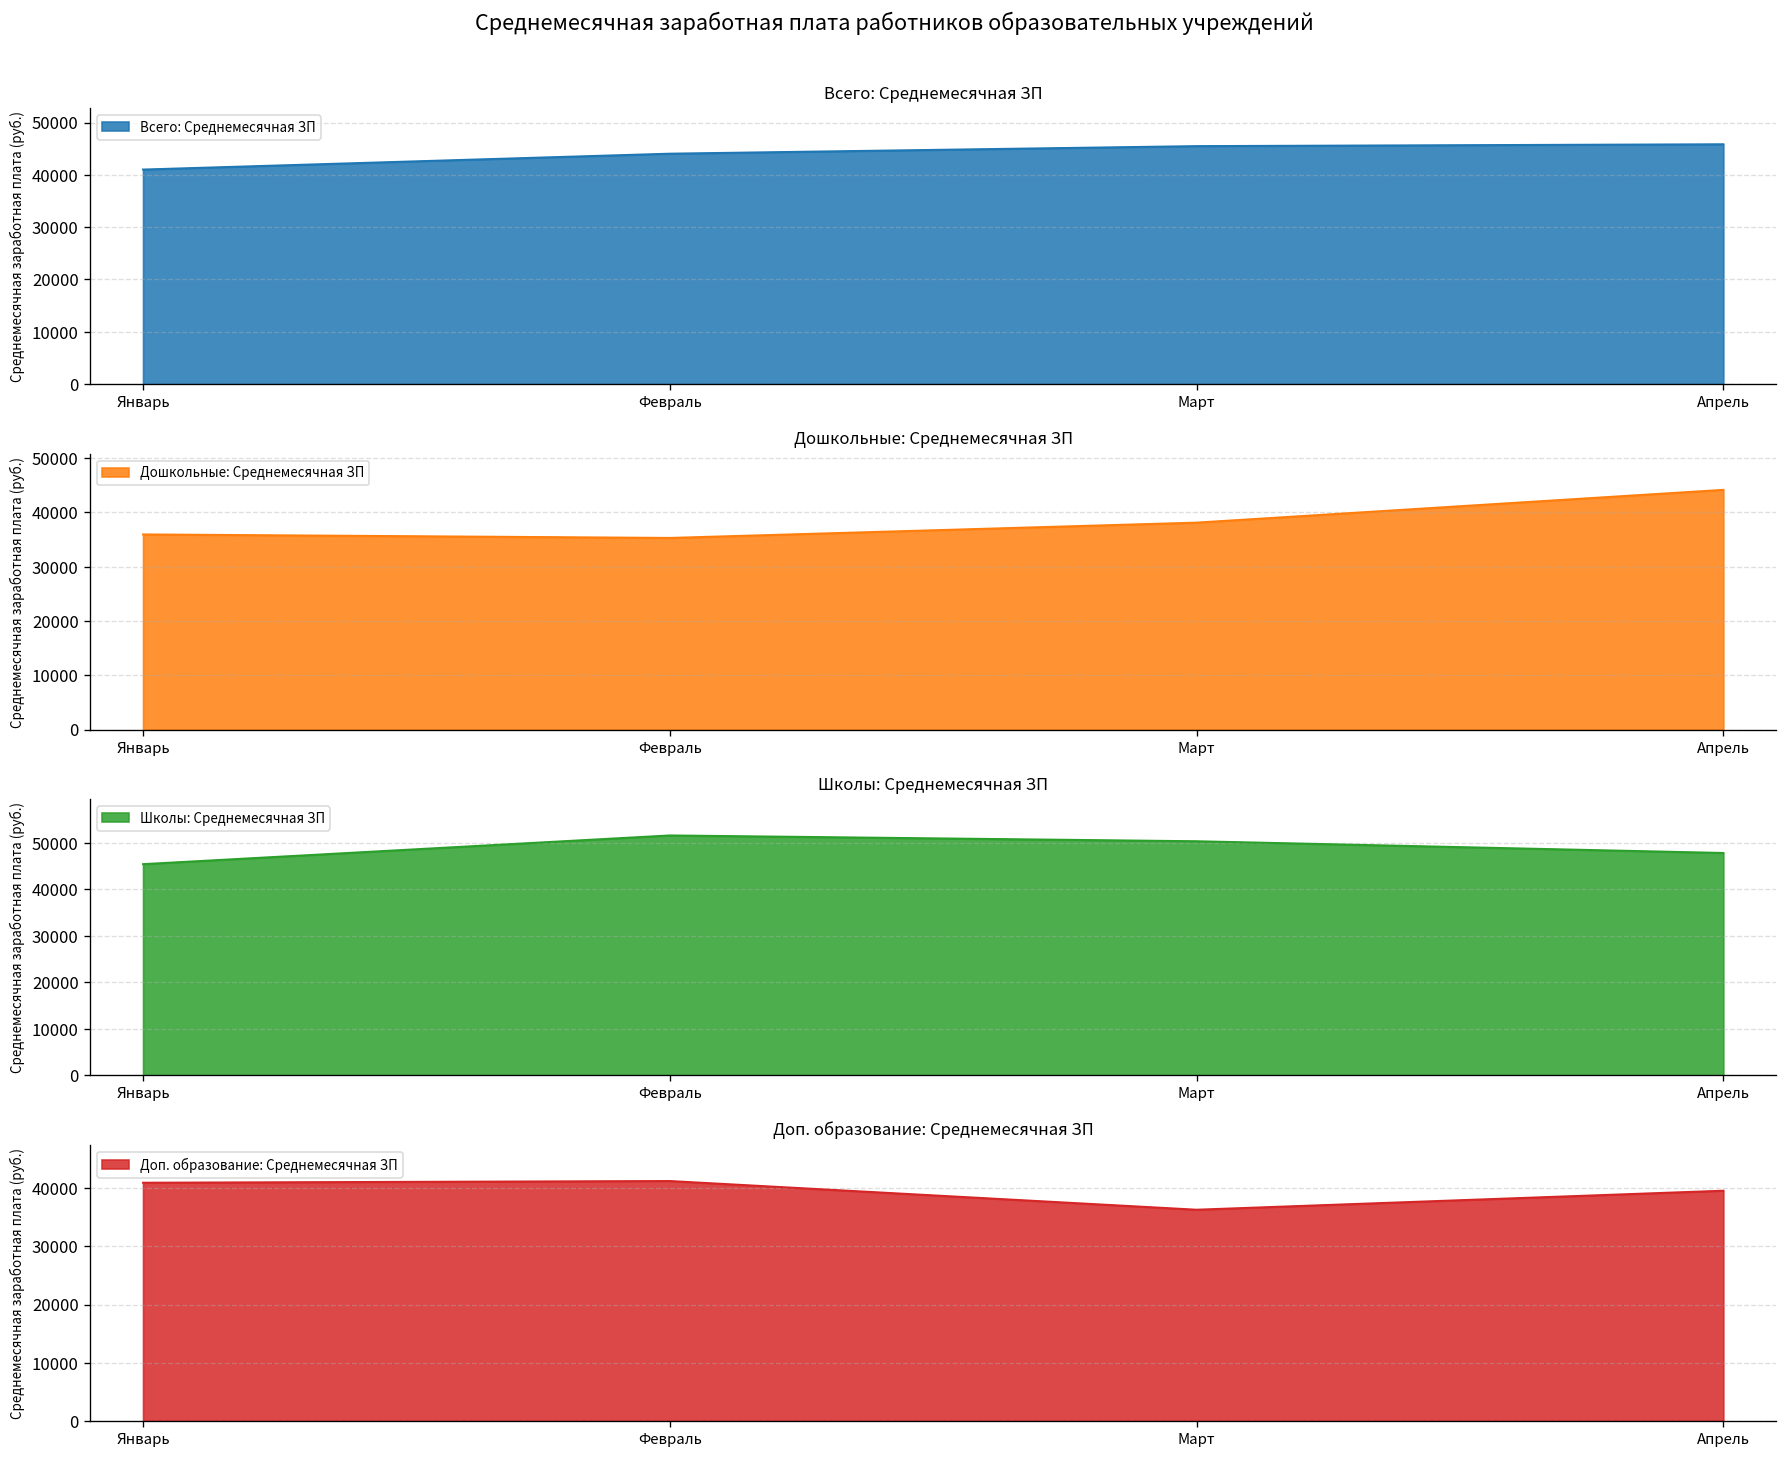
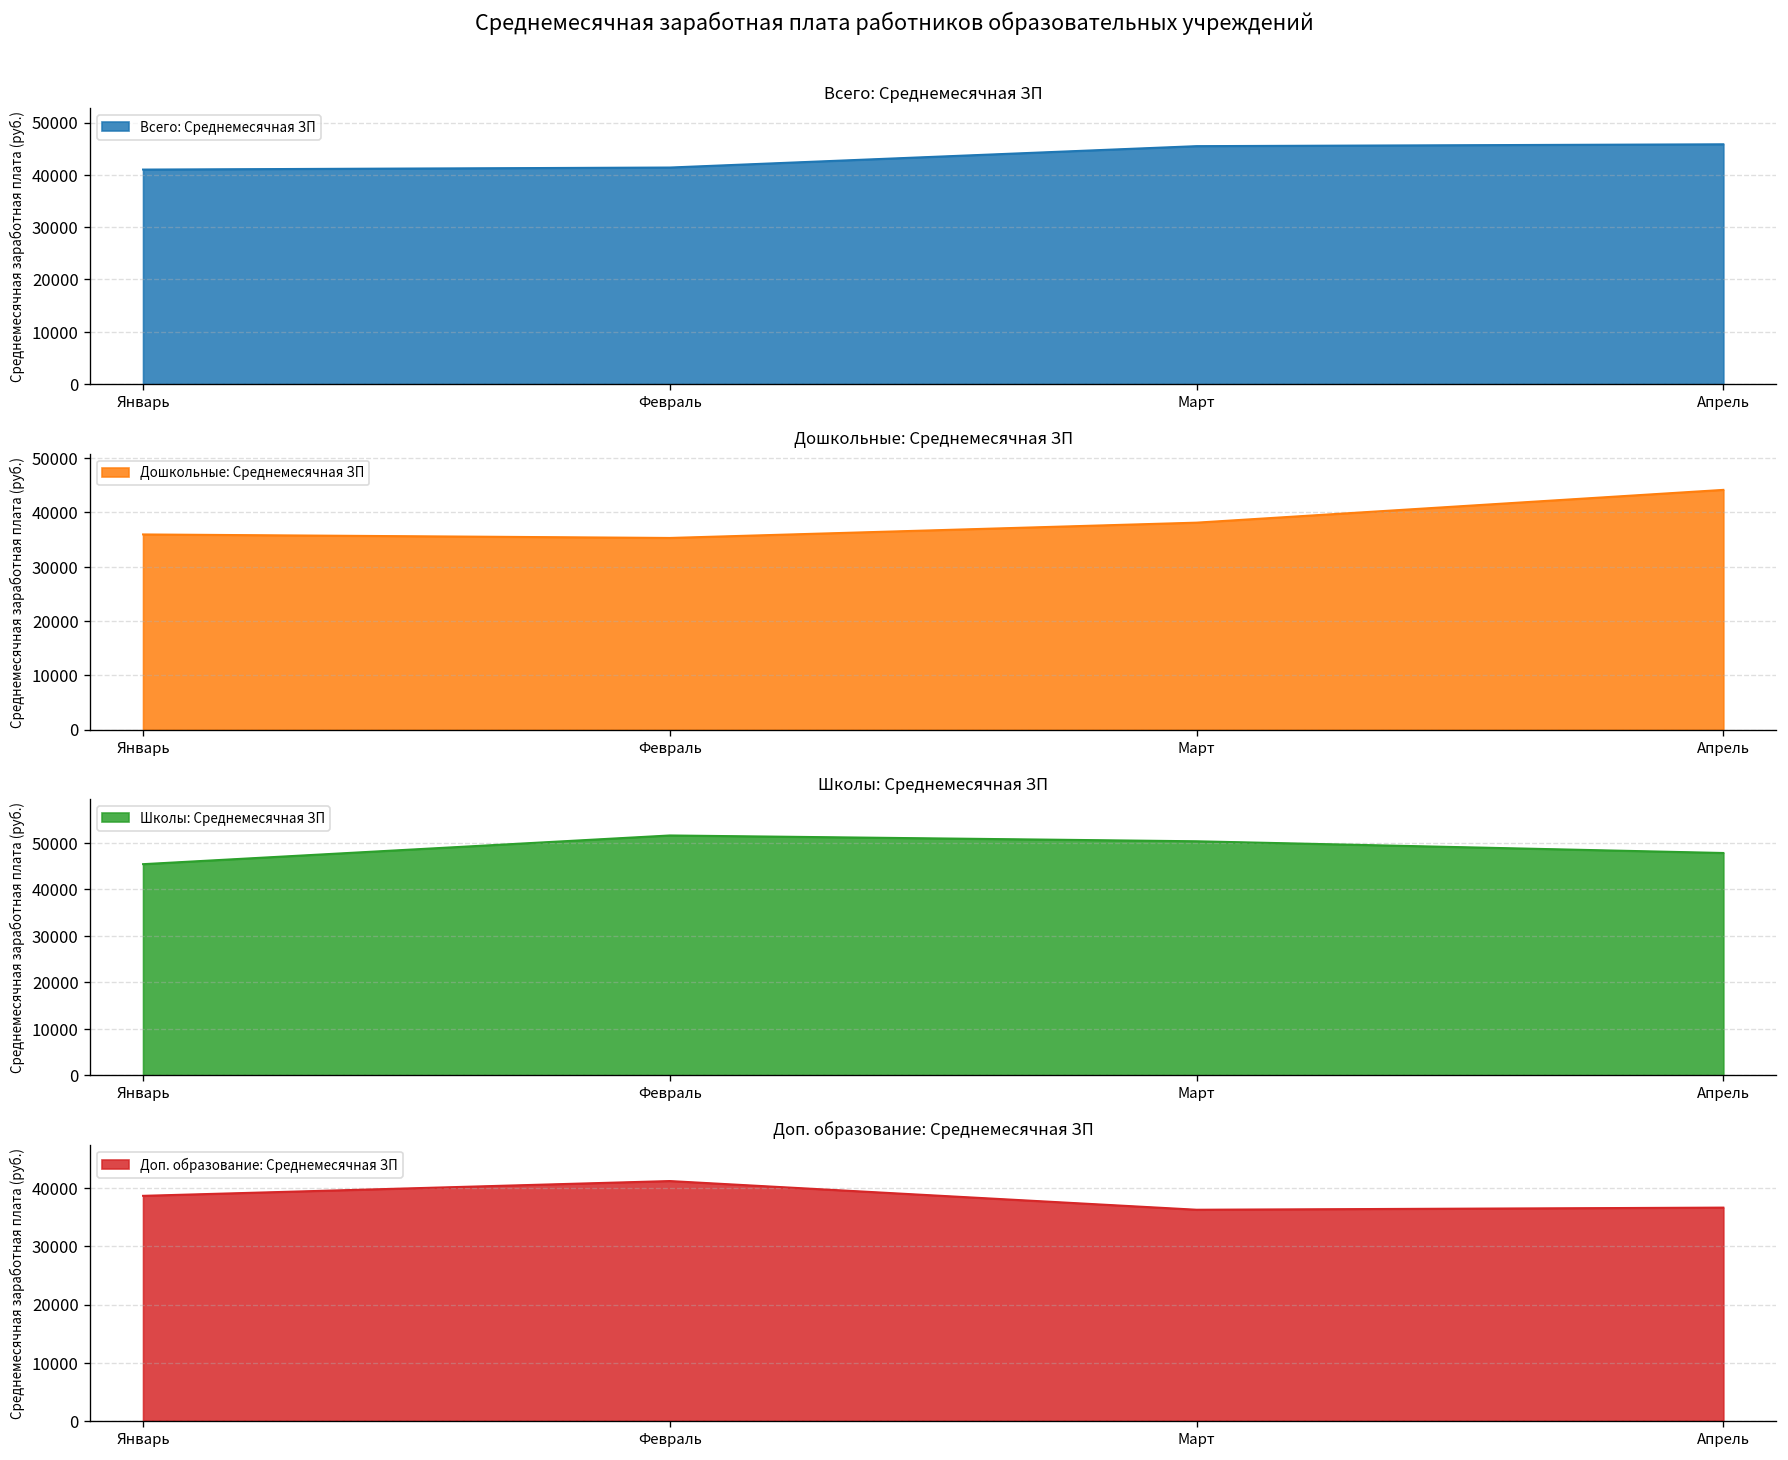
  {
    "Всего: Среднемесячная ЗП": {
      "Январь": 41000,
-     "Февраль": 44000,
+     "Февраль": 41000,
      "Март": 45000,
      "Апрель": 46000
    },
    "Дошкольные: Среднемесячная ЗП": {
      "Январь": 36000,
      "Февраль": 35000,
      "Март": 38000,
      "Апрель": 44000
    },
    "Школы: Среднемесячная ЗП": {
      "Январь": 45000,
      "Февраль": 52000,
      "Март": 50000,
      "Апрель": 48000
    },
    "Доп. образование: Среднемесячная ЗП": {
-     "Январь": 41000,
+     "Январь": 39000,
      "Февраль": 41000,
      "Март": 36000,
-     "Апрель": 40000
+     "Апрель": 37000
    }
  }
